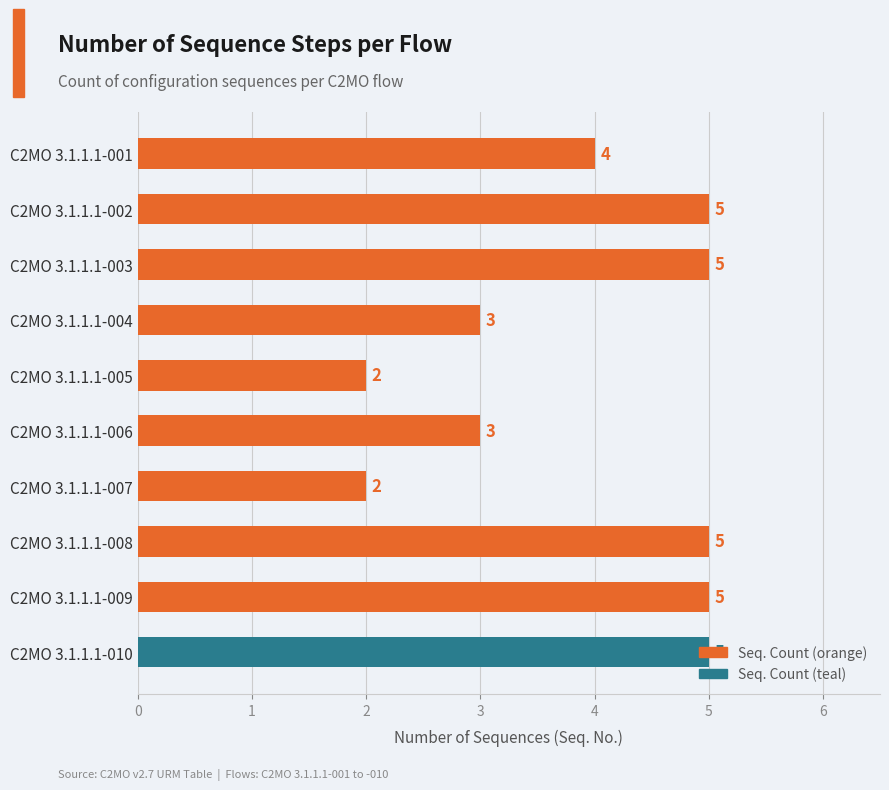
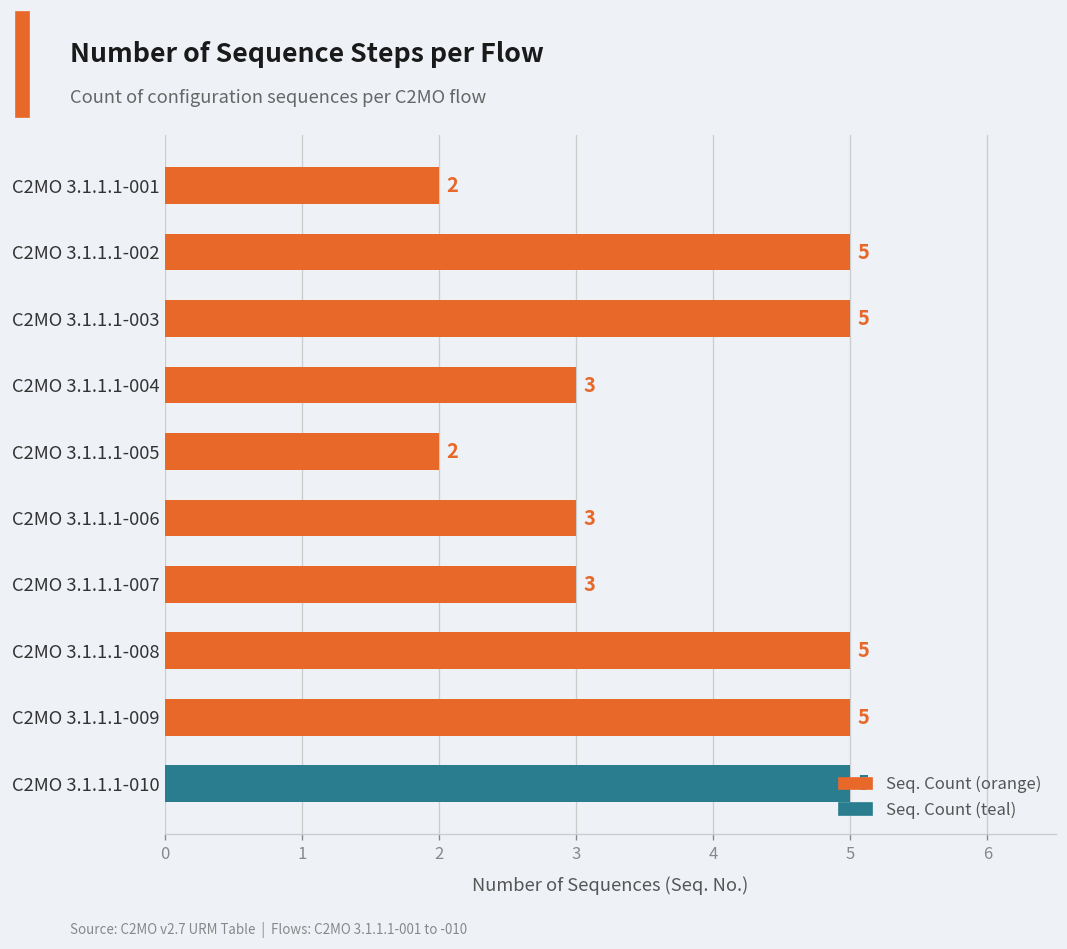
  {
-   "C2MO 3.1.1.1-001": 4,
+   "C2MO 3.1.1.1-001": 2,
    "C2MO 3.1.1.1-002": 5,
    "C2MO 3.1.1.1-003": 5,
    "C2MO 3.1.1.1-004": 3,
    "C2MO 3.1.1.1-005": 2,
    "C2MO 3.1.1.1-006": 3,
-   "C2MO 3.1.1.1-007": 2,
+   "C2MO 3.1.1.1-007": 3,
    "C2MO 3.1.1.1-008": 5,
    "C2MO 3.1.1.1-009": 5,
    "C2MO 3.1.1.1-010": 5
  }
